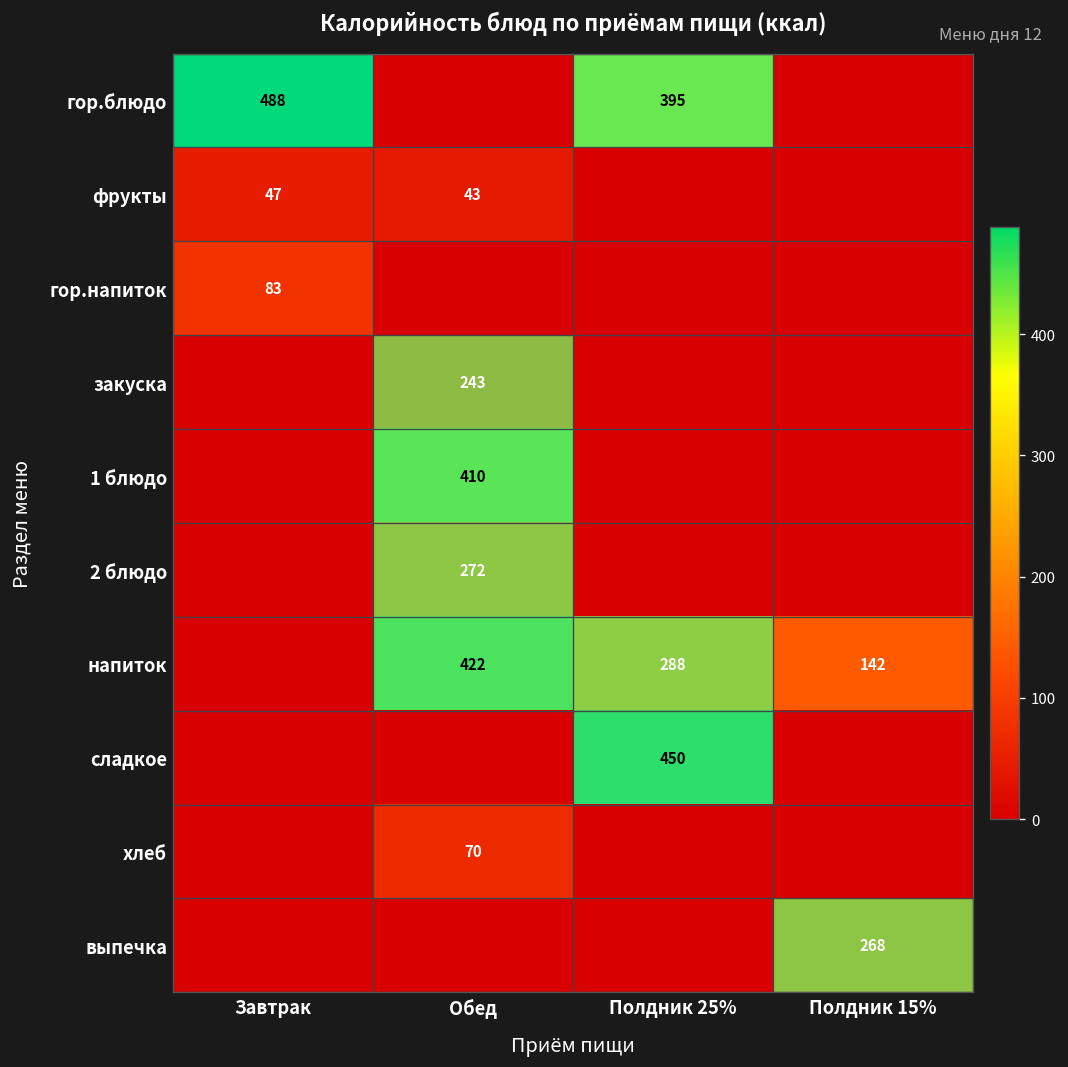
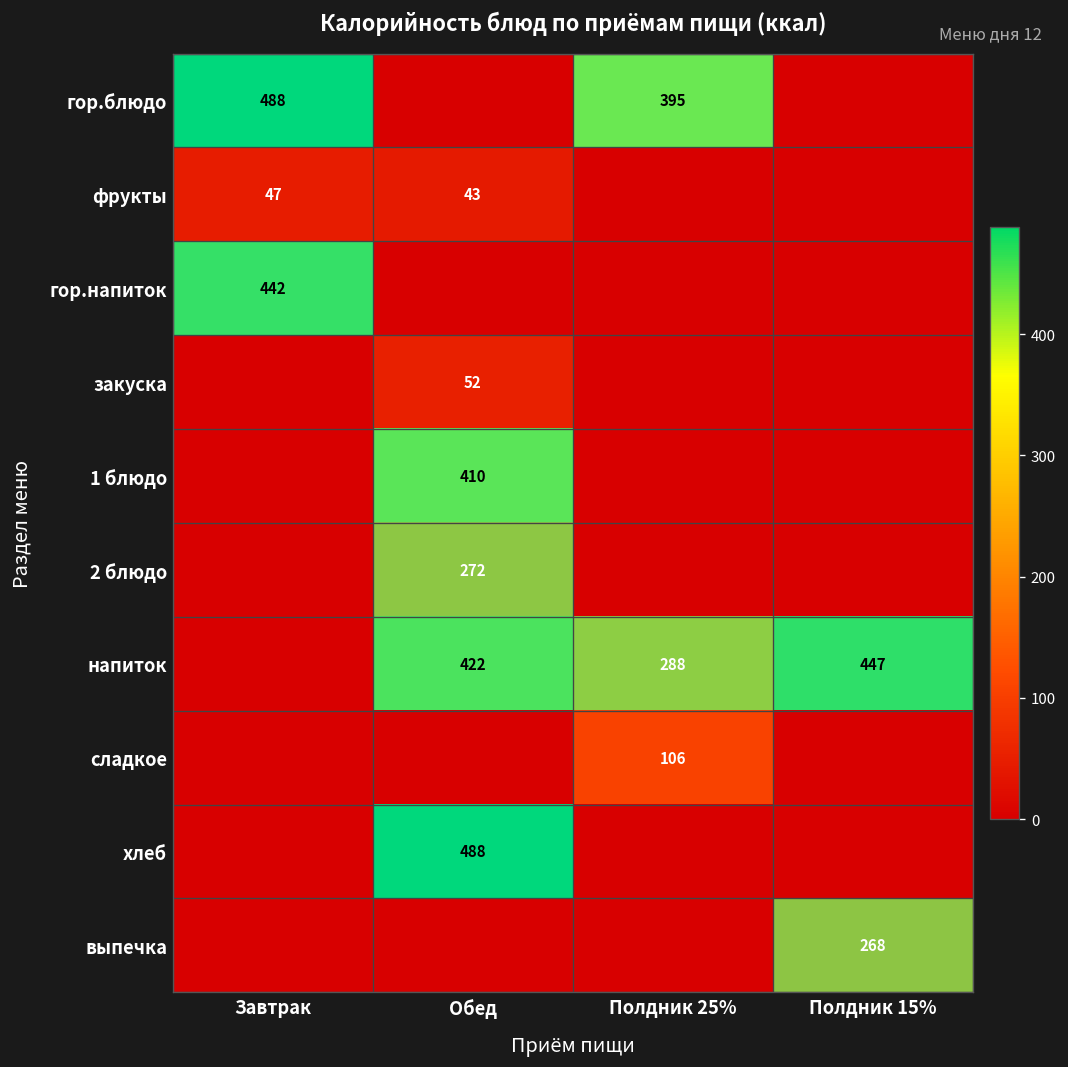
  {
    "гор.блюдо": {
      "Завтрак": 488,
      "Полдник 25%": 395
    },
    "фрукты": {
      "Завтрак": 47,
      "Обед": 43
    },
    "гор.напиток": {
-     "Завтрак": 83
+     "Завтрак": 442
    },
    "закуска": {
-     "Обед": 243
+     "Обед": 52
    },
    "1 блюдо": {
      "Обед": 410
    },
    "2 блюдо": {
      "Обед": 272
    },
    "напиток": {
      "Обед": 422,
      "Полдник 25%": 288,
-     "Полдник 15%": 142
+     "Полдник 15%": 447
    },
    "сладкое": {
-     "Полдник 25%": 450
+     "Полдник 25%": 106
    },
    "хлеб": {
-     "Обед": 70
+     "Обед": 488
    },
    "выпечка": {
      "Полдник 15%": 268
    }
  }
